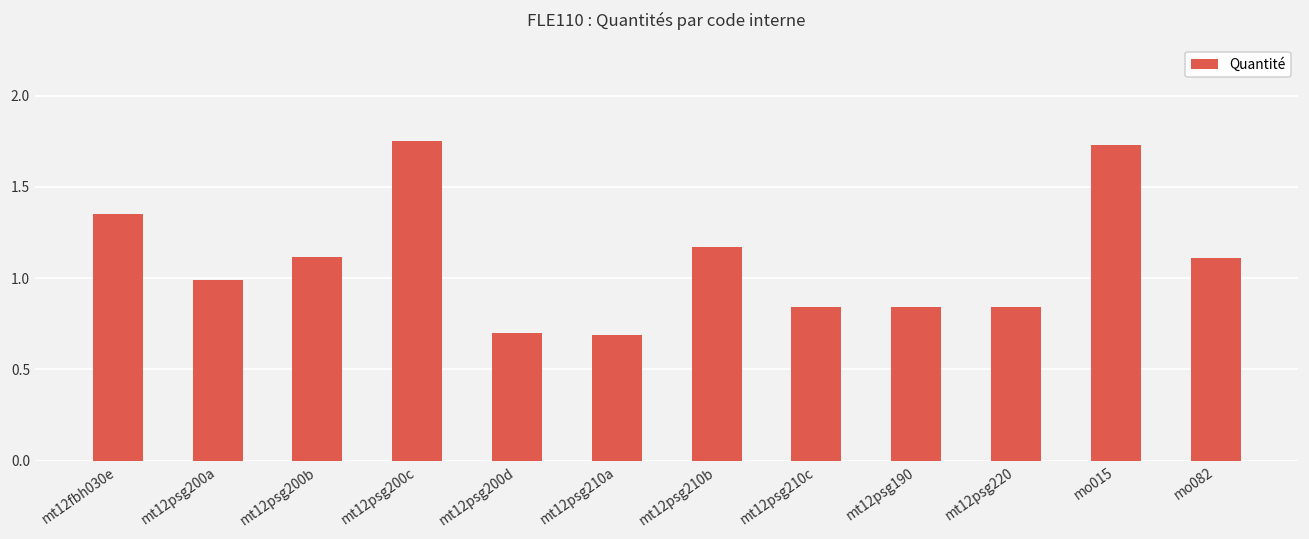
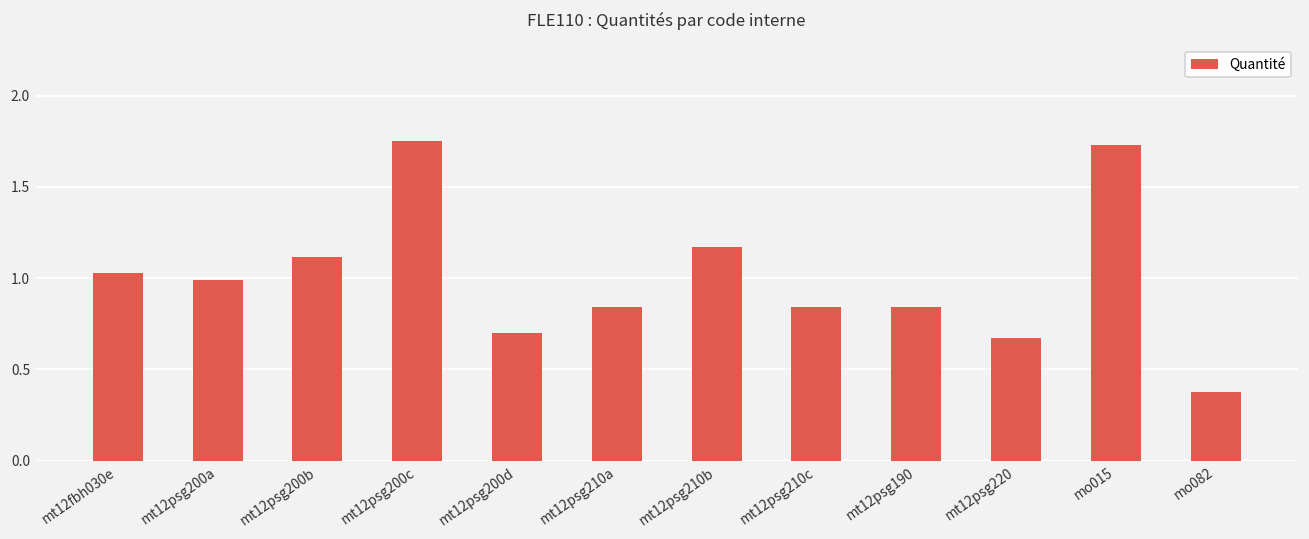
  {
-   "mt12fbh030e": 1.35,
+   "mt12fbh030e": 1.03,
    "mt12psg200a": 0.99,
    "mt12psg200b": 1.12,
    "mt12psg200c": 1.75,
    "mt12psg200d": 0.70,
-   "mt12psg210a": 0.69,
+   "mt12psg210a": 0.84,
    "mt12psg210b": 1.17,
    "mt12psg210c": 0.84,
    "mt12psg190": 0.84,
-   "mt12psg220": 0.84,
+   "mt12psg220": 0.67,
    "mo015": 1.73,
-   "mo082": 1.11
+   "mo082": 0.38
  }
